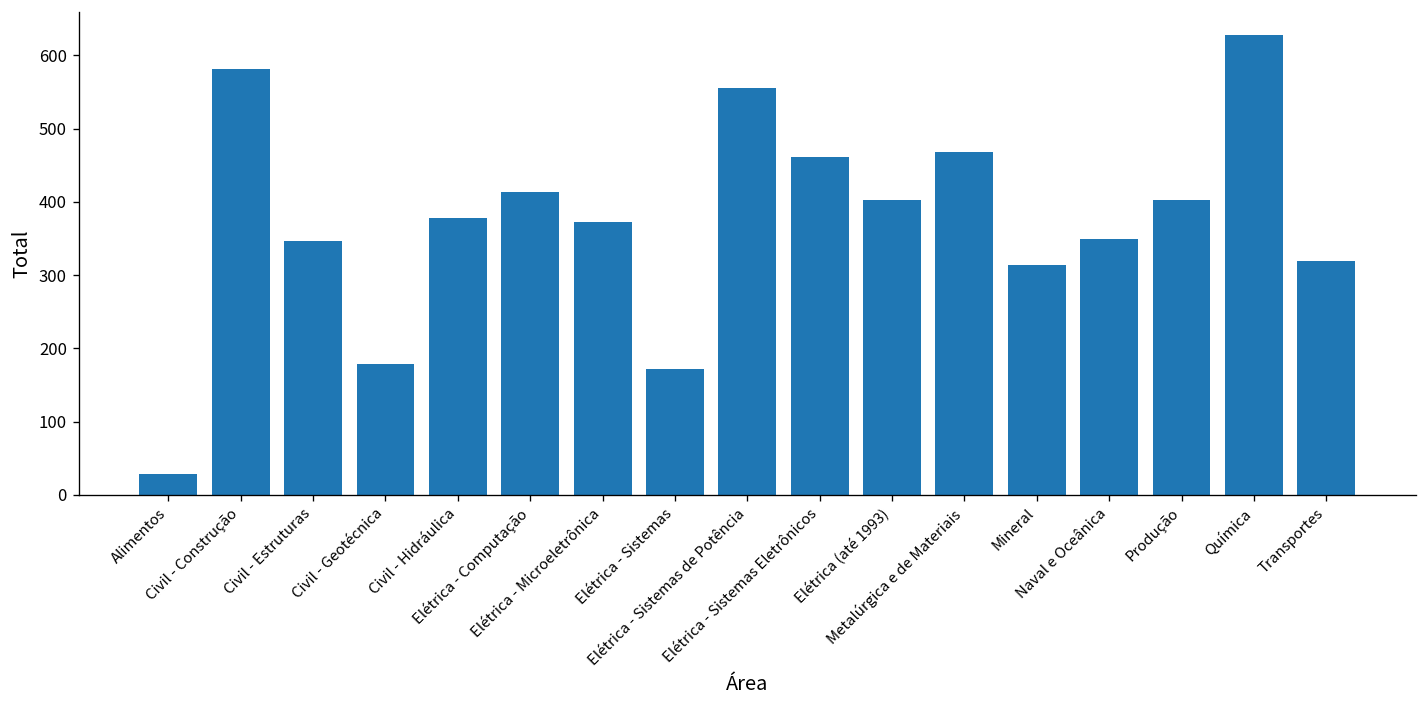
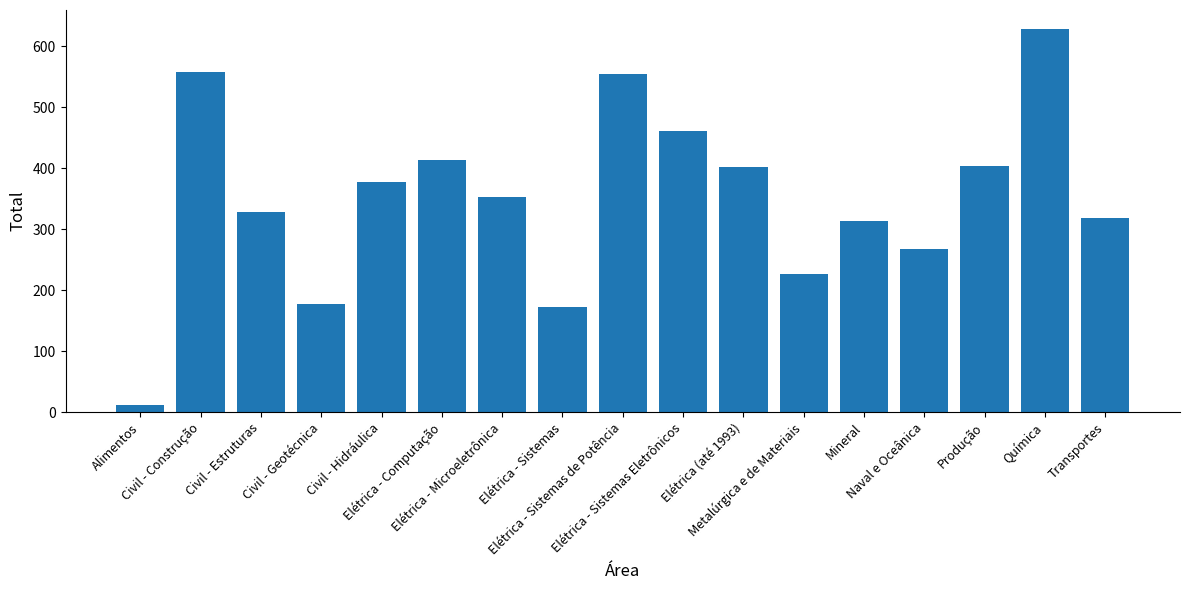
  {
-   "Alimentos": 30,
-   "Civil - Construção": 580,
-   "Civil - Estruturas": 350,
+   "Alimentos": 10,
+   "Civil - Construção": 560,
+   "Civil - Estruturas": 330,
    "Civil - Geotécnica": 180,
    "Civil - Hidráulica": 380,
    "Elétrica - Computação": 410,
-   "Elétrica - Microeletrônica": 370,
+   "Elétrica - Microeletrônica": 350,
    "Elétrica - Sistemas": 170,
    "Elétrica - Sistemas de Potência": 560,
    "Elétrica - Sistemas Eletrônicos": 460,
    "Elétrica (até 1993)": 400,
-   "Metalúrgica e de Materiais": 470,
+   "Metalúrgica e de Materiais": 230,
    "Mineral": 310,
-   "Naval e Oceânica": 350,
+   "Naval e Oceânica": 270,
    "Produção": 400,
    "Química": 630,
    "Transportes": 320
  }
